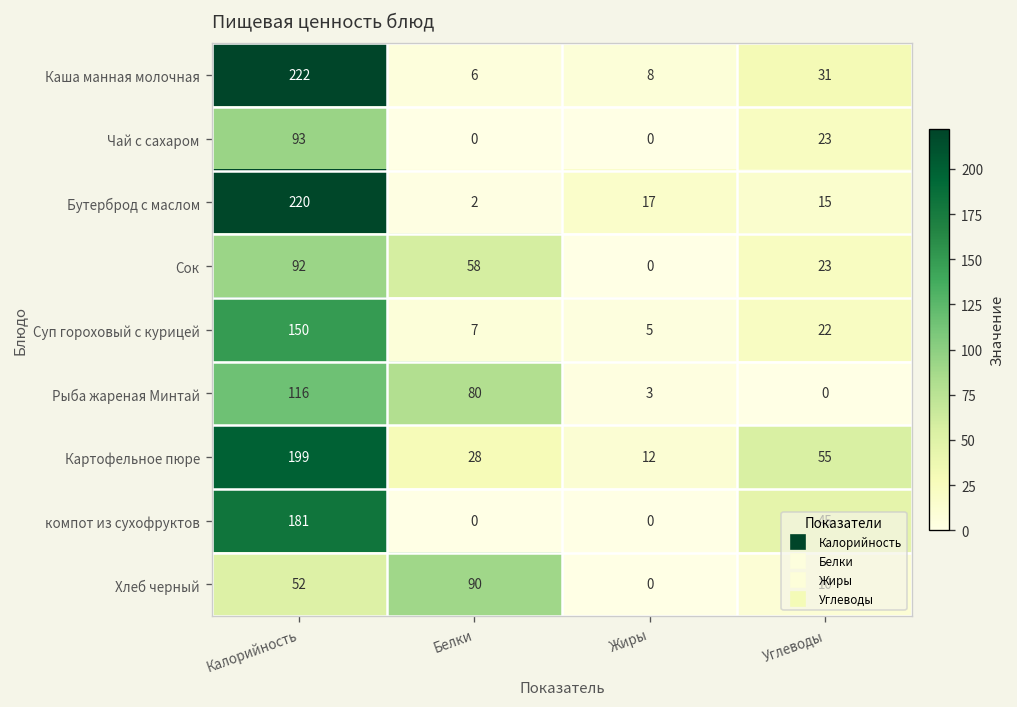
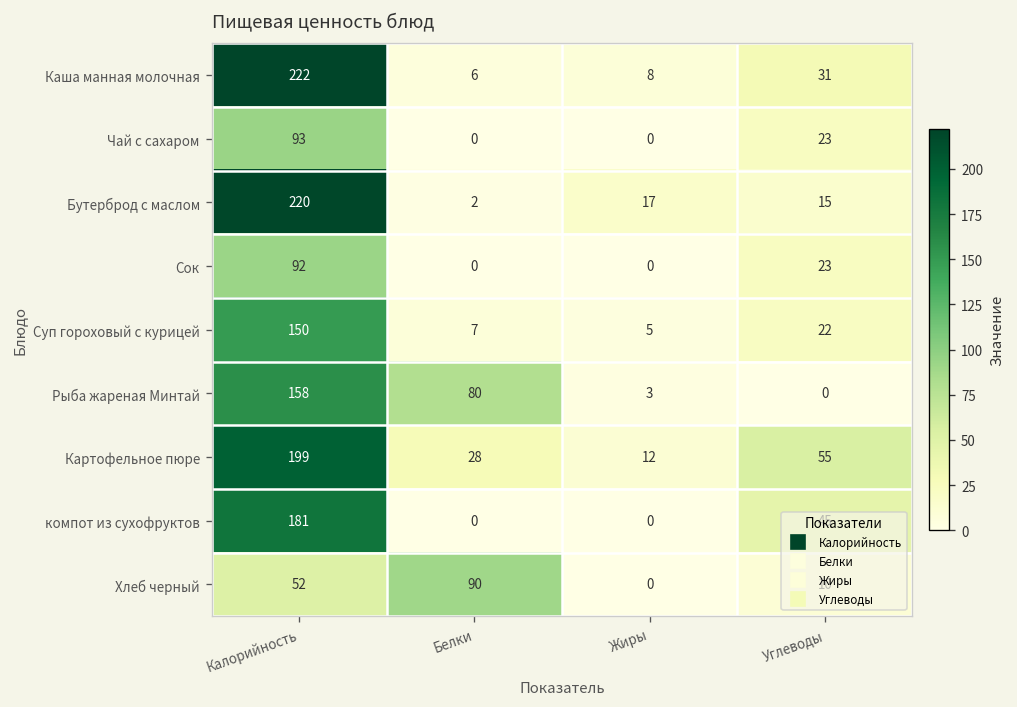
  {
    "Каша манная молочная": {
      "Калорийность": 222,
      "Белки": 6,
      "Жиры": 8,
      "Углеводы": 31
    },
    "Чай с сахаром": {
      "Калорийность": 93,
      "Белки": 0,
      "Жиры": 0,
      "Углеводы": 23
    },
    "Бутерброд с маслом": {
      "Калорийность": 220,
      "Белки": 2,
      "Жиры": 17,
      "Углеводы": 15
    },
    "Сок": {
      "Калорийность": 92,
-     "Белки": 58,
+     "Белки": 0,
      "Жиры": 0,
      "Углеводы": 23
    },
    "Суп гороховый с курицей": {
      "Калорийность": 150,
      "Белки": 7,
      "Жиры": 5,
      "Углеводы": 22
    },
    "Рыба жареная Минтай": {
-     "Калорийность": 116,
+     "Калорийность": 158,
      "Белки": 80,
      "Жиры": 3,
      "Углеводы": 0
    },
    "Картофельное пюре": {
      "Калорийность": 199,
      "Белки": 28,
      "Жиры": 12,
      "Углеводы": 55
    },
    "компот из сухофруктов": {
      "Калорийность": 181,
      "Белки": 0,
      "Жиры": 0
    },
    "Хлеб черный": {
      "Калорийность": 52,
      "Белки": 90,
      "Жиры": 0
    }
  }
